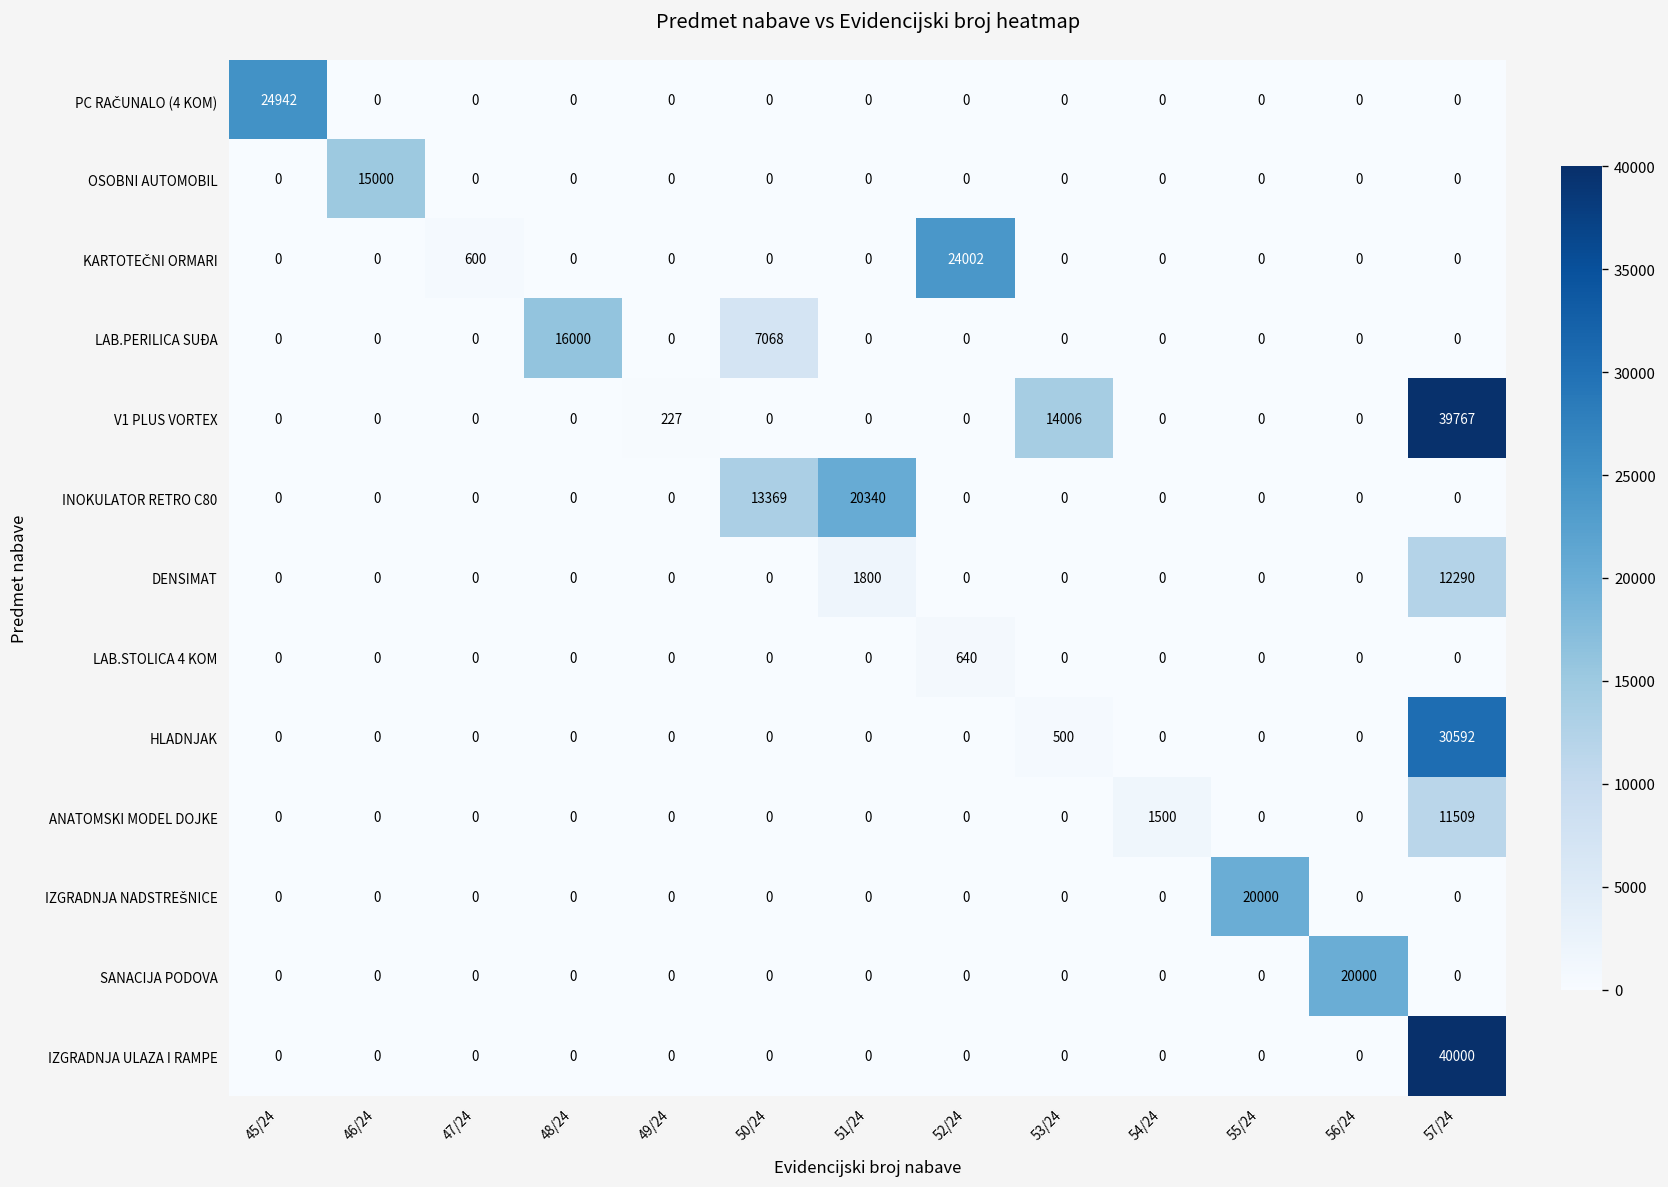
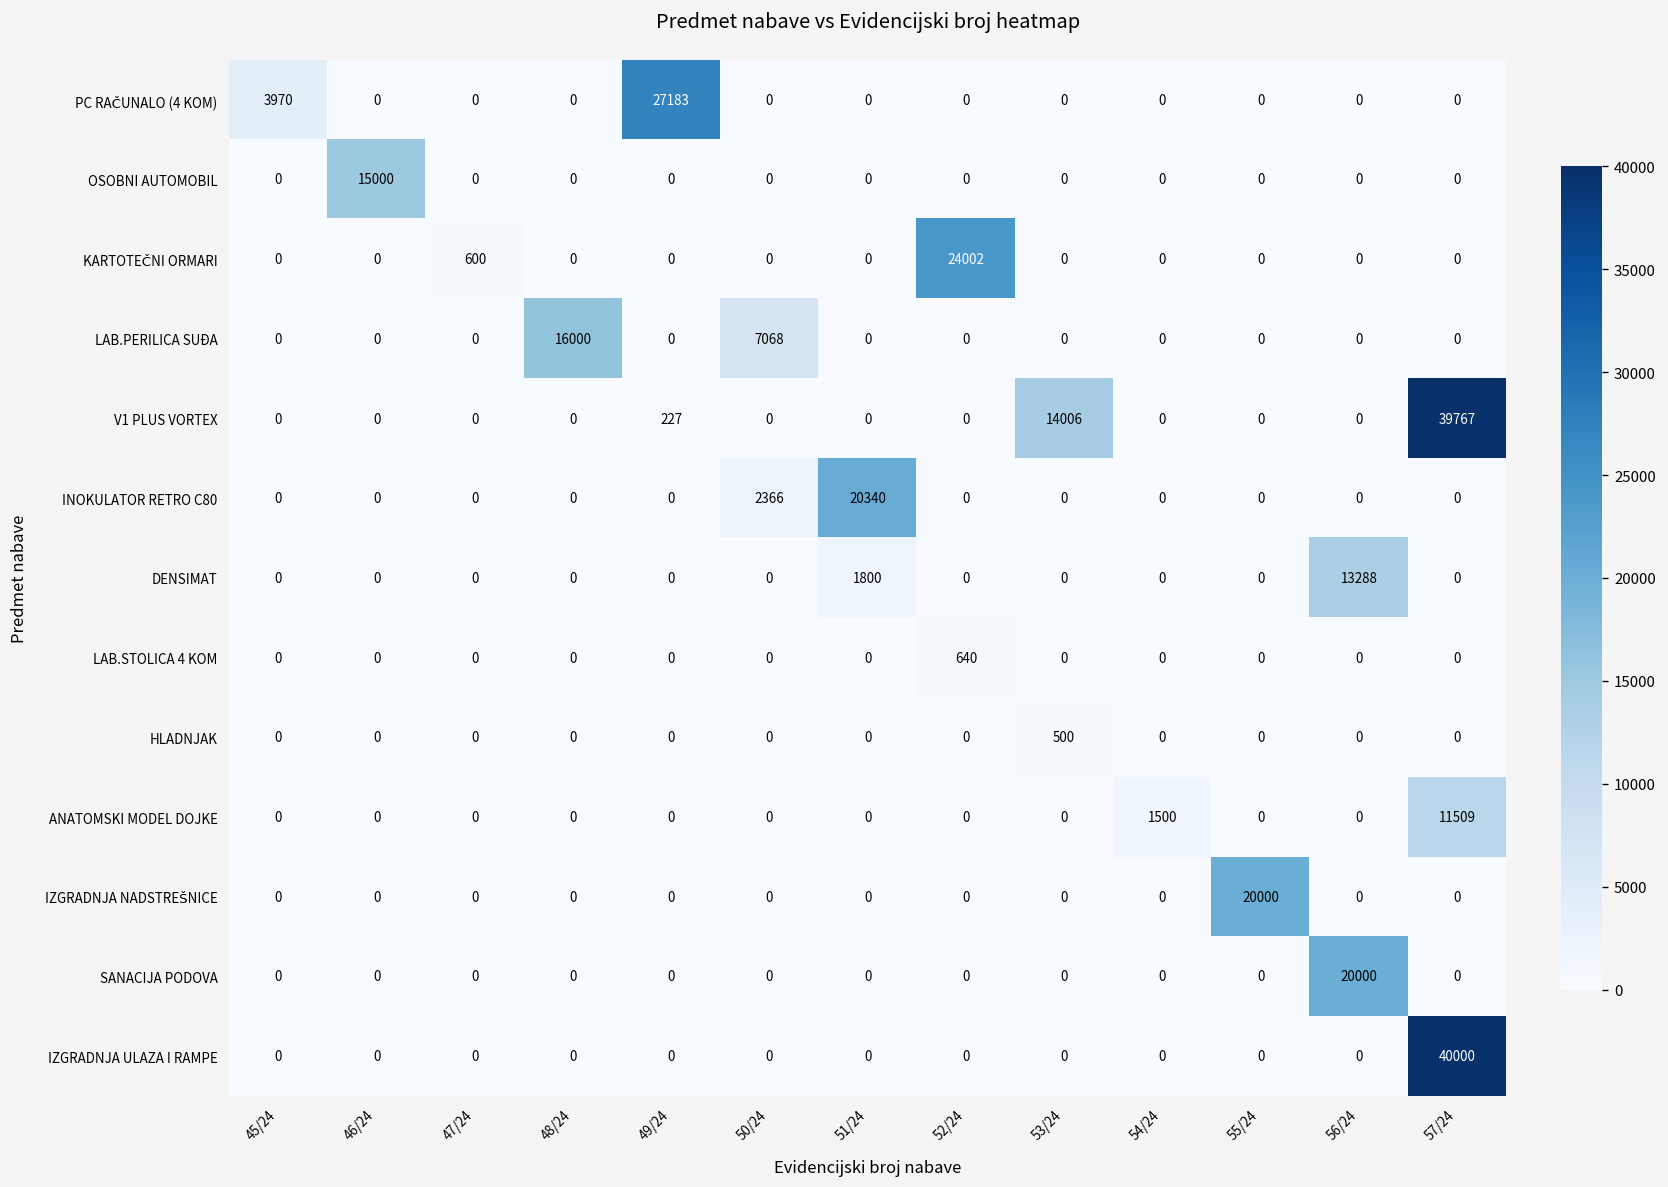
  {
    "PC RAČUNALO (4 KOM)": {
-     "45/24": 24942,
+     "45/24": 3970,
      "46/24": 0,
      "47/24": 0,
      "48/24": 0,
-     "49/24": 0,
+     "49/24": 27183,
      "50/24": 0,
      "51/24": 0,
      "52/24": 0,
      "53/24": 0,
      "54/24": 0,
      "55/24": 0,
      "56/24": 0,
      "57/24": 0
    },
    "OSOBNI AUTOMOBIL": {
      "45/24": 0,
      "46/24": 15000,
      "47/24": 0,
      "48/24": 0,
      "49/24": 0,
      "50/24": 0,
      "51/24": 0,
      "52/24": 0,
      "53/24": 0,
      "54/24": 0,
      "55/24": 0,
      "56/24": 0,
      "57/24": 0
    },
    "KARTOTEČNI ORMARI": {
      "45/24": 0,
      "46/24": 0,
      "47/24": 600,
      "48/24": 0,
      "49/24": 0,
      "50/24": 0,
      "51/24": 0,
      "52/24": 24002,
      "53/24": 0,
      "54/24": 0,
      "55/24": 0,
      "56/24": 0,
      "57/24": 0
    },
    "LAB.PERILICA SUĐA": {
      "45/24": 0,
      "46/24": 0,
      "47/24": 0,
      "48/24": 16000,
      "49/24": 0,
      "50/24": 7068,
      "51/24": 0,
      "52/24": 0,
      "53/24": 0,
      "54/24": 0,
      "55/24": 0,
      "56/24": 0,
      "57/24": 0
    },
    "V1 PLUS VORTEX": {
      "45/24": 0,
      "46/24": 0,
      "47/24": 0,
      "48/24": 0,
      "49/24": 227,
      "50/24": 0,
      "51/24": 0,
      "52/24": 0,
      "53/24": 14006,
      "54/24": 0,
      "55/24": 0,
      "56/24": 0,
      "57/24": 39767
    },
    "INOKULATOR RETRO C80": {
      "45/24": 0,
      "46/24": 0,
      "47/24": 0,
      "48/24": 0,
      "49/24": 0,
-     "50/24": 13369,
+     "50/24": 2366,
      "51/24": 20340,
      "52/24": 0,
      "53/24": 0,
      "54/24": 0,
      "55/24": 0,
      "56/24": 0,
      "57/24": 0
    },
    "DENSIMAT": {
      "45/24": 0,
      "46/24": 0,
      "47/24": 0,
      "48/24": 0,
      "49/24": 0,
      "50/24": 0,
      "51/24": 1800,
      "52/24": 0,
      "53/24": 0,
      "54/24": 0,
      "55/24": 0,
-     "56/24": 0,
-     "57/24": 12290
+     "56/24": 13288,
+     "57/24": 0
    },
    "LAB.STOLICA 4 KOM": {
      "45/24": 0,
      "46/24": 0,
      "47/24": 0,
      "48/24": 0,
      "49/24": 0,
      "50/24": 0,
      "51/24": 0,
      "52/24": 640,
      "53/24": 0,
      "54/24": 0,
      "55/24": 0,
      "56/24": 0,
      "57/24": 0
    },
    "HLADNJAK": {
      "45/24": 0,
      "46/24": 0,
      "47/24": 0,
      "48/24": 0,
      "49/24": 0,
      "50/24": 0,
      "51/24": 0,
      "52/24": 0,
      "53/24": 500,
      "54/24": 0,
      "55/24": 0,
      "56/24": 0,
-     "57/24": 30592
+     "57/24": 0
    },
    "ANATOMSKI MODEL DOJKE": {
      "45/24": 0,
      "46/24": 0,
      "47/24": 0,
      "48/24": 0,
      "49/24": 0,
      "50/24": 0,
      "51/24": 0,
      "52/24": 0,
      "53/24": 0,
      "54/24": 1500,
      "55/24": 0,
      "56/24": 0,
      "57/24": 11509
    },
    "IZGRADNJA NADSTREŠNICE": {
      "45/24": 0,
      "46/24": 0,
      "47/24": 0,
      "48/24": 0,
      "49/24": 0,
      "50/24": 0,
      "51/24": 0,
      "52/24": 0,
      "53/24": 0,
      "54/24": 0,
      "55/24": 20000,
      "56/24": 0,
      "57/24": 0
    },
    "SANACIJA PODOVA": {
      "45/24": 0,
      "46/24": 0,
      "47/24": 0,
      "48/24": 0,
      "49/24": 0,
      "50/24": 0,
      "51/24": 0,
      "52/24": 0,
      "53/24": 0,
      "54/24": 0,
      "55/24": 0,
      "56/24": 20000,
      "57/24": 0
    },
    "IZGRADNJA ULAZA I RAMPE": {
      "45/24": 0,
      "46/24": 0,
      "47/24": 0,
      "48/24": 0,
      "49/24": 0,
      "50/24": 0,
      "51/24": 0,
      "52/24": 0,
      "53/24": 0,
      "54/24": 0,
      "55/24": 0,
      "56/24": 0,
      "57/24": 40000
    }
  }
